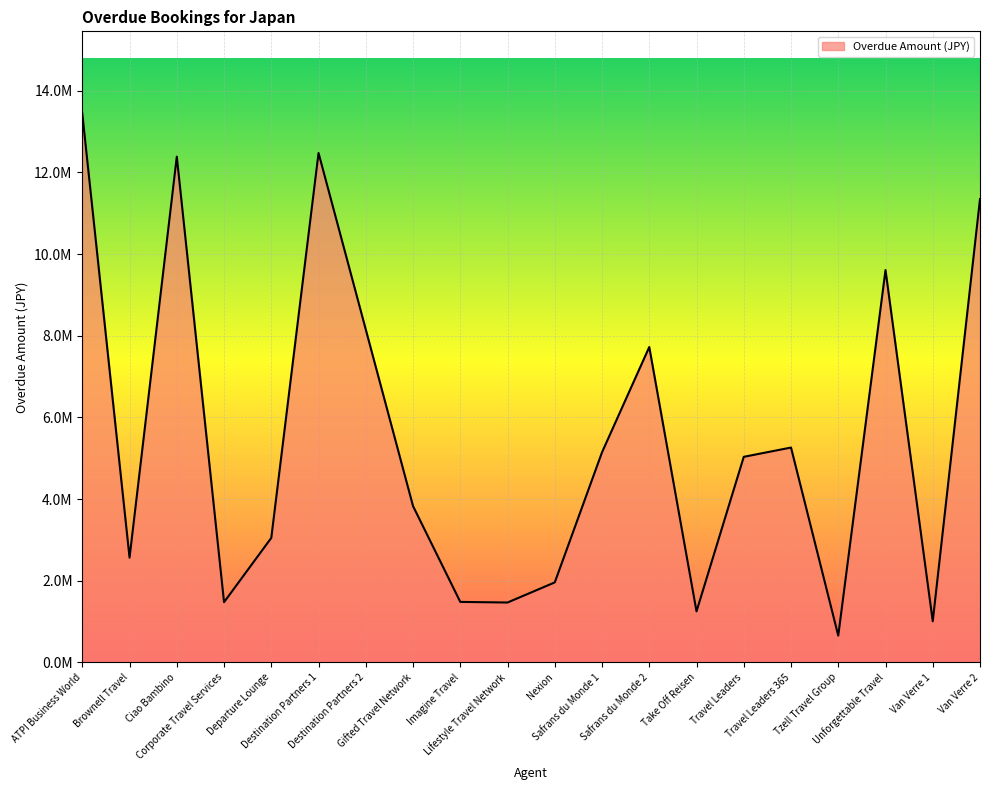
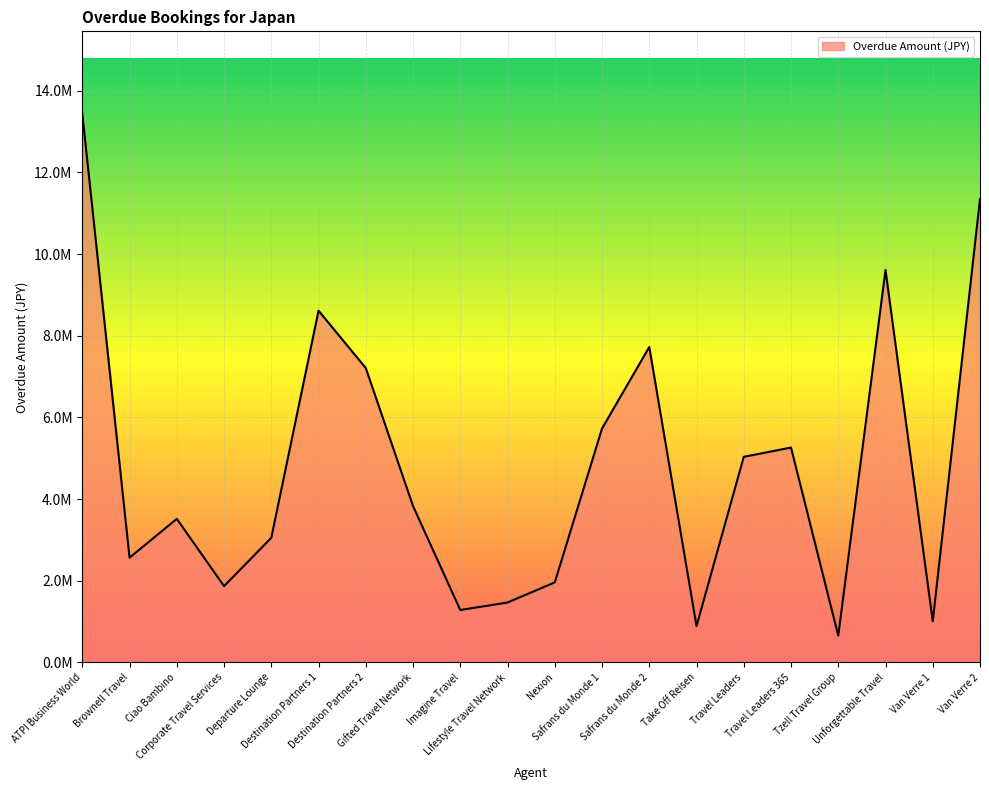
  {
    "ATPI Business World": 13400000,
    "Brownell Travel": 2600000,
-   "Ciao Bambino": 12400000,
-   "Corporate Travel Services": 1500000,
+   "Ciao Bambino": 3500000,
+   "Corporate Travel Services": 1900000,
    "Departure Lounge": 3100000,
-   "Destination Partners 1": 12500000,
-   "Destination Partners 2": 8200000,
+   "Destination Partners 1": 8600000,
+   "Destination Partners 2": 7200000,
    "Gifted Travel Network": 3800000,
-   "Imagine Travel": 1500000,
+   "Imagine Travel": 1300000,
    "Lifestyle Travel Network": 1500000,
    "Nexion": 2000000,
-   "Safrans du Monde 1": 5100000,
+   "Safrans du Monde 1": 5700000,
    "Safrans du Monde 2": 7700000,
-   "Take Off Reisen": 1300000,
+   "Take Off Reisen": 900000,
    "Travel Leaders": 5000000,
    "Travel Leaders 365": 5300000,
    "Tzell Travel Group": 700000,
    "Unforgettable Travel": 9600000,
    "Van Verre 1": 1000000,
    "Van Verre 2": 11300000
  }
